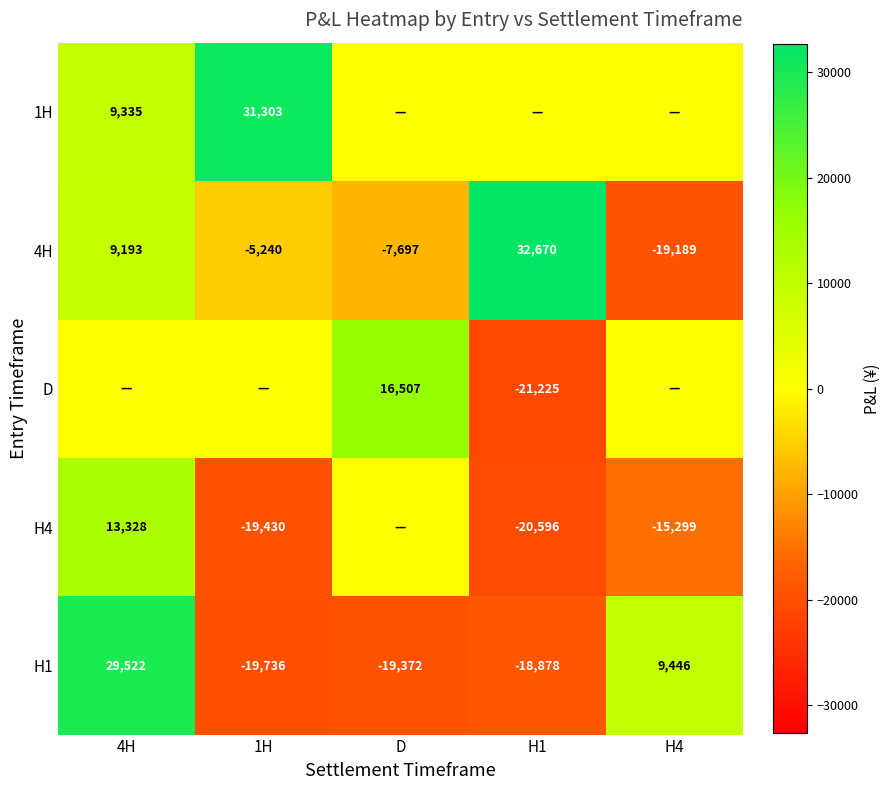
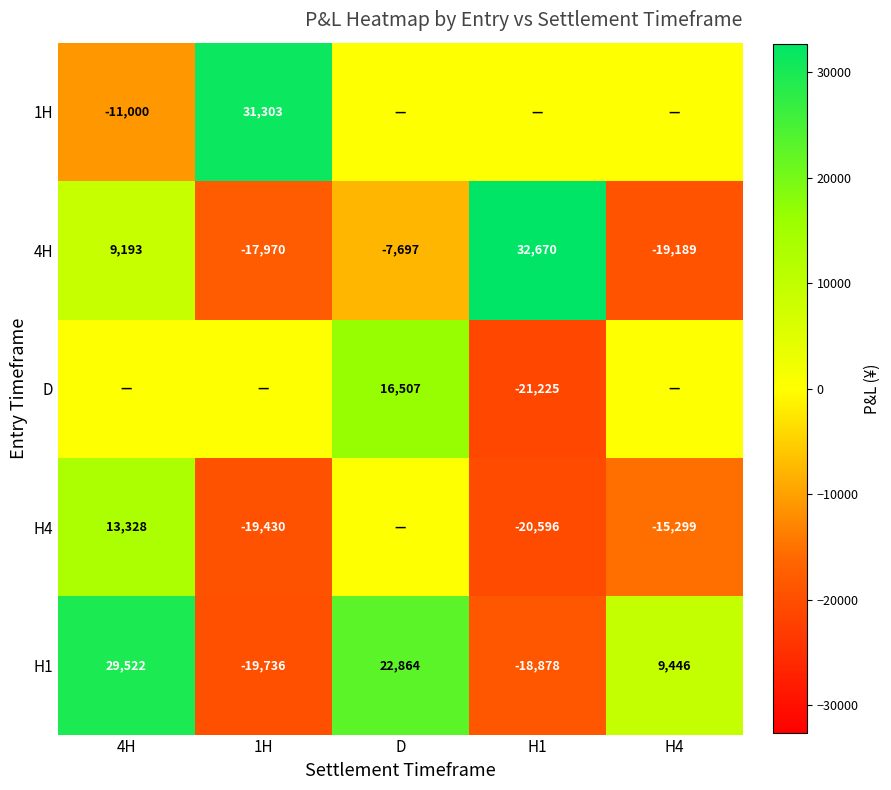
  {
    "1H": {
-     "4H": "9,335",
+     "4H": "-11,000",
      "1H": "31,303"
    },
    "4H": {
      "4H": "9,193",
-     "1H": "-5,240",
+     "1H": "-17,970",
      "D": "-7,697",
      "H1": "32,670",
      "H4": "-19,189"
    },
    "D": {
      "D": "16,507",
      "H1": "-21,225"
    },
    "H4": {
      "4H": "13,328",
      "1H": "-19,430",
      "H1": "-20,596",
      "H4": "-15,299"
    },
    "H1": {
      "4H": "29,522",
      "1H": "-19,736",
-     "D": "-19,372",
+     "D": "22,864",
      "H1": "-18,878",
      "H4": "9,446"
    }
  }
